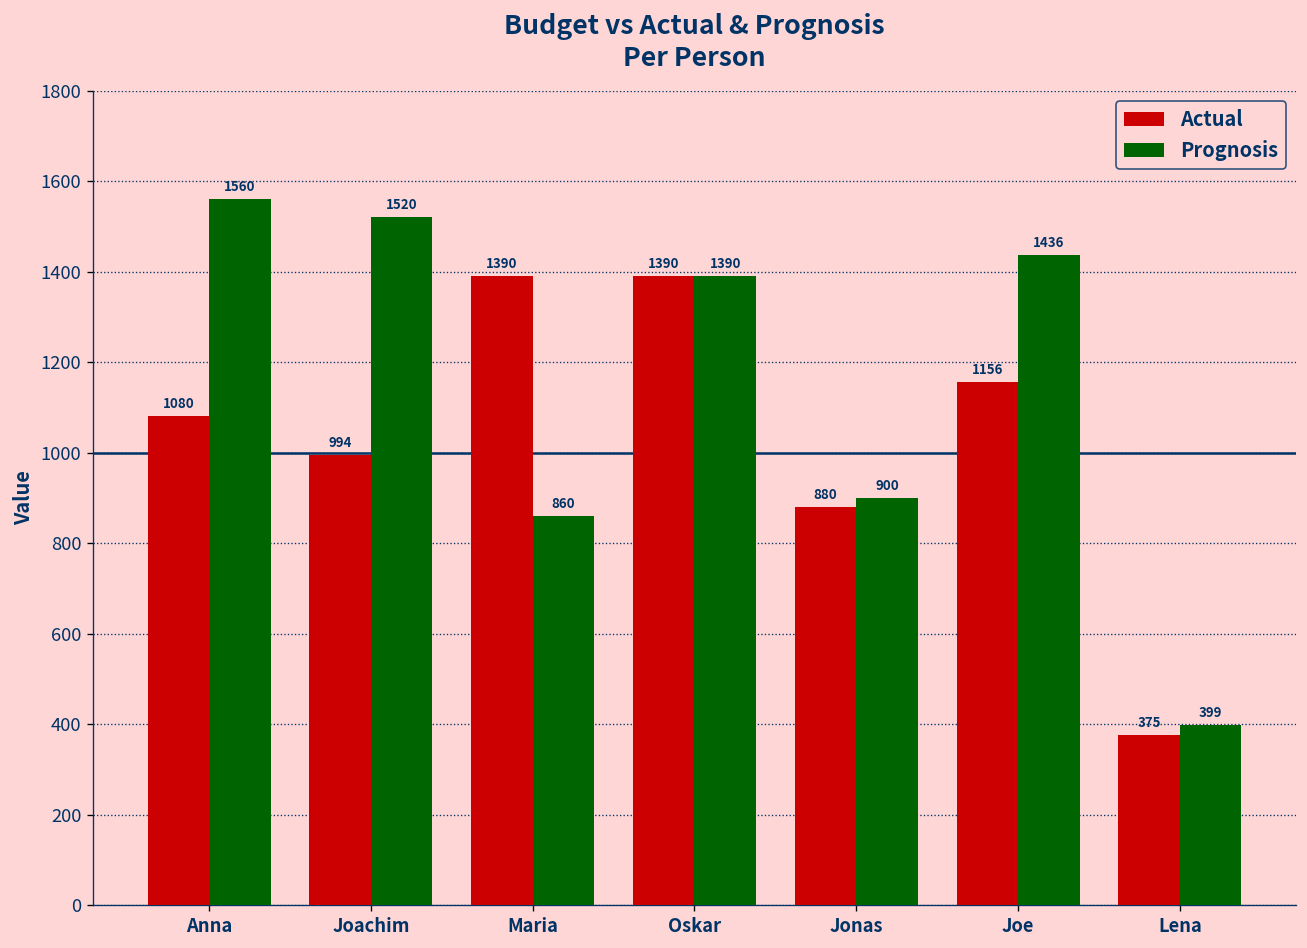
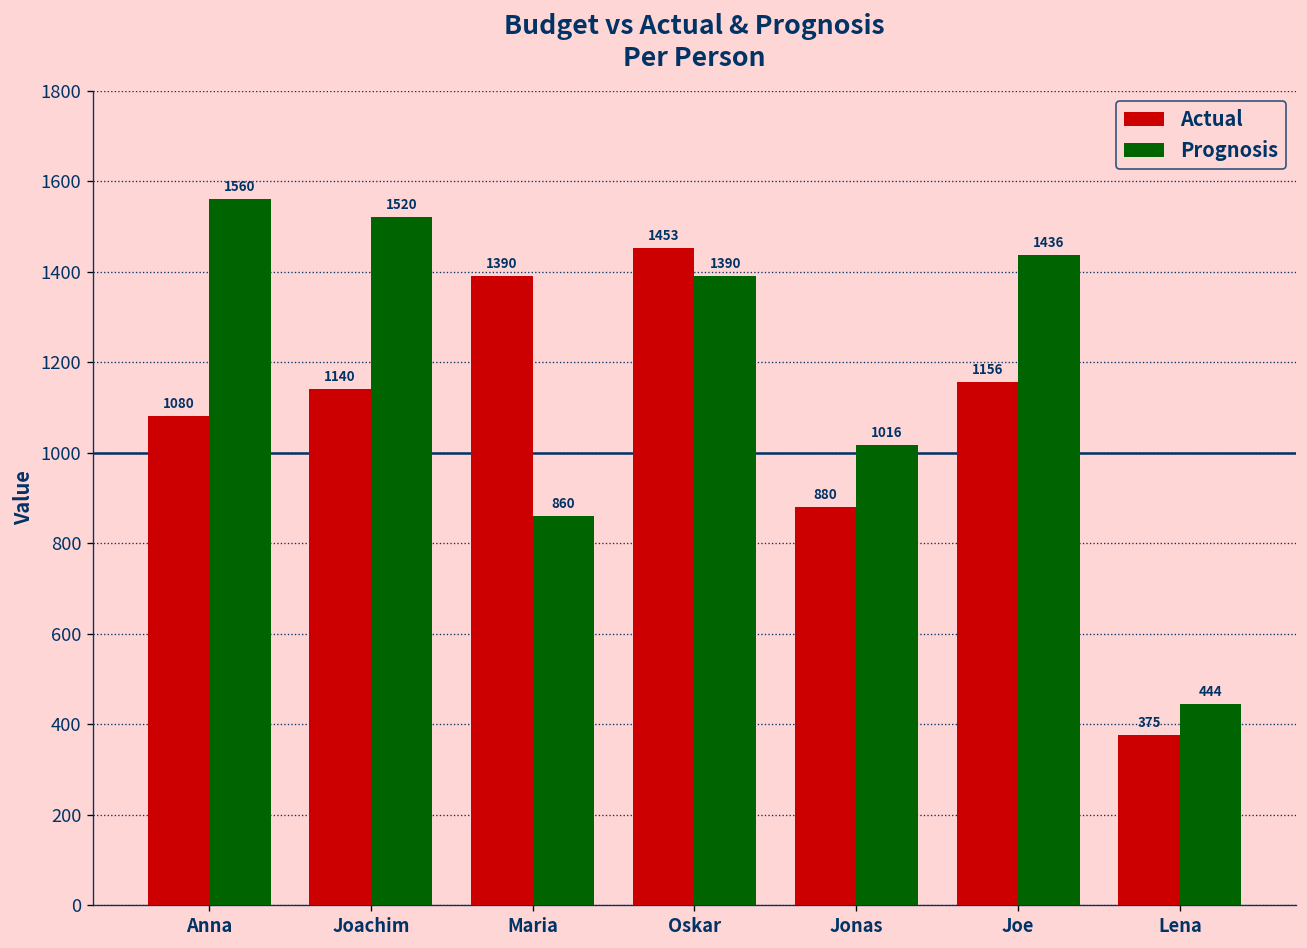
  {
    "Actual": {
      "Anna": 1080,
-     "Joachim": 994,
+     "Joachim": 1140,
      "Maria": 1390,
-     "Oskar": 1390,
+     "Oskar": 1453,
      "Jonas": 880,
      "Joe": 1156,
      "Lena": 375
    },
    "Prognosis": {
      "Anna": 1560,
      "Joachim": 1520,
      "Maria": 860,
      "Oskar": 1390,
-     "Jonas": 900,
+     "Jonas": 1016,
      "Joe": 1436,
-     "Lena": 399
+     "Lena": 444
    }
  }
